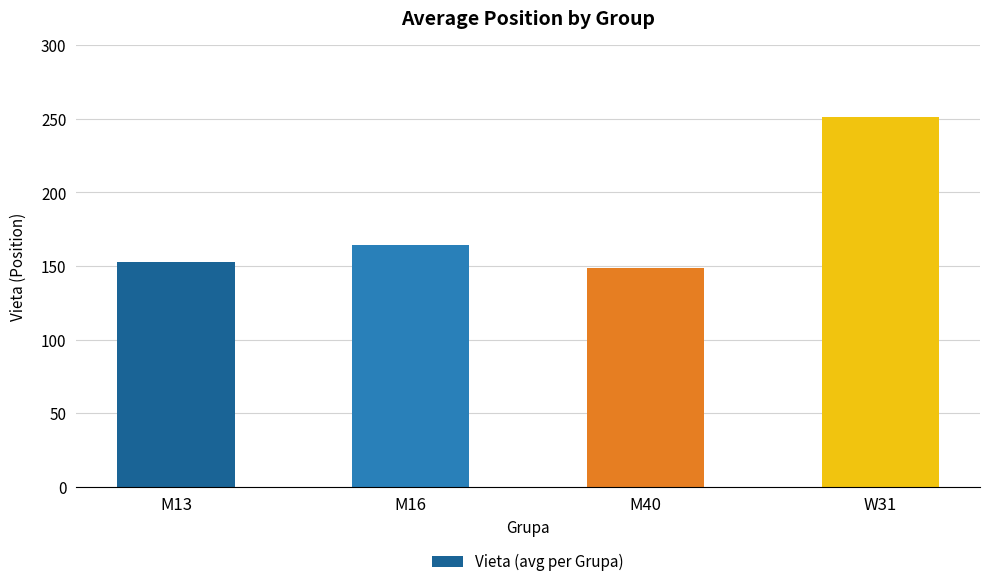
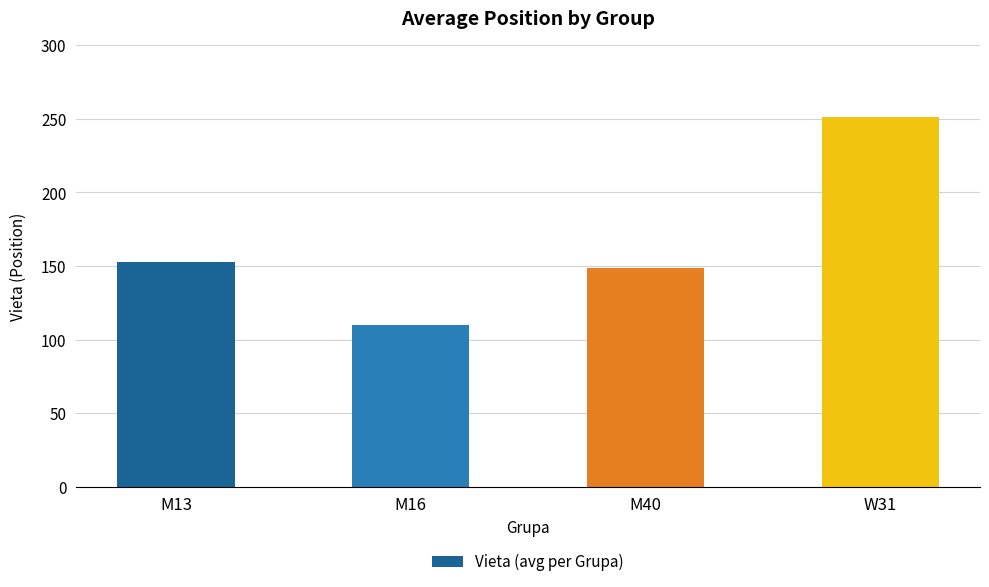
  {
    "M13": 153,
-   "M16": 164,
+   "M16": 110,
    "M40": 149,
    "W31": 251
  }
